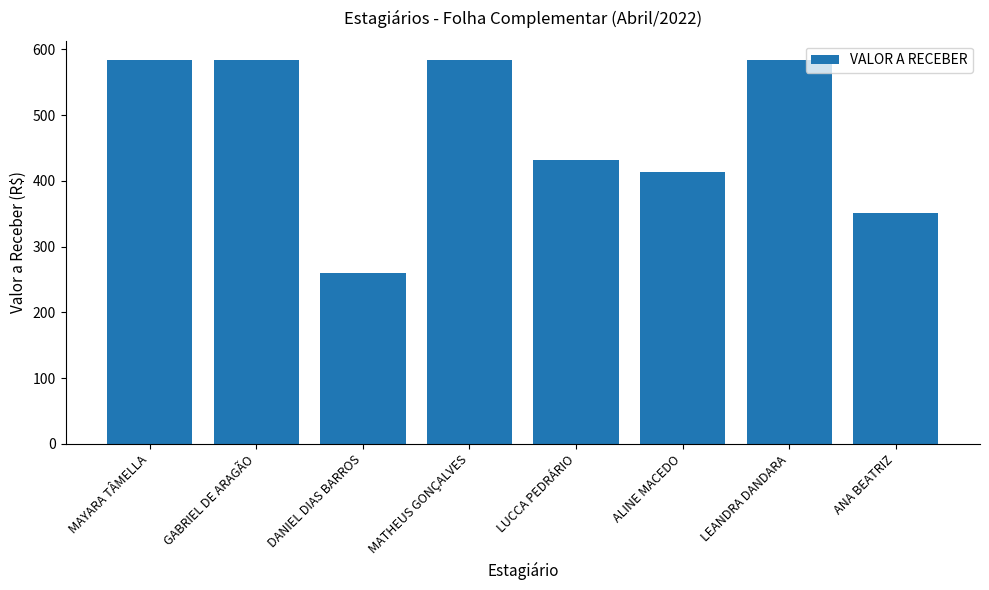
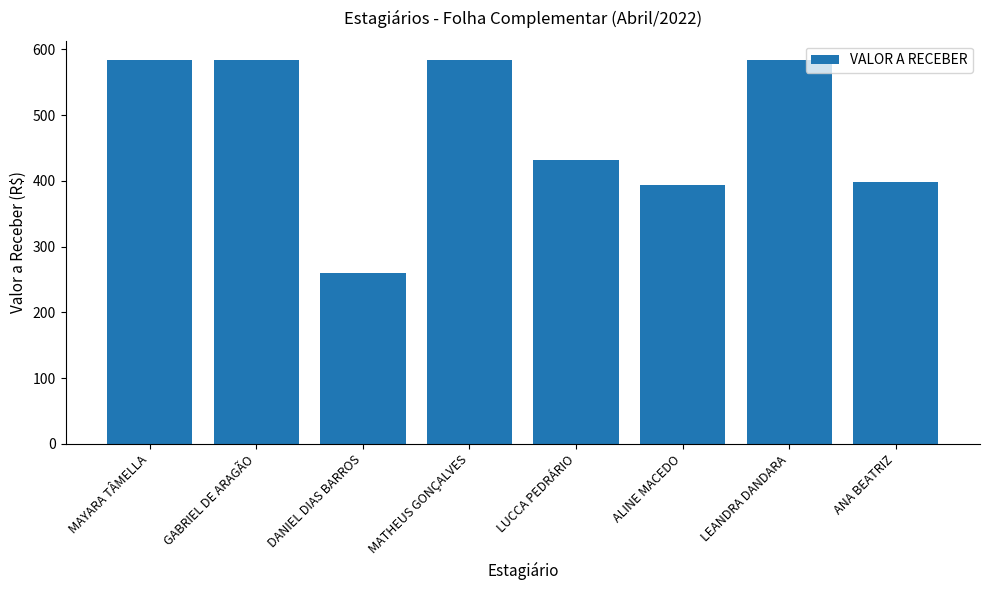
  {
    "MAYARA TÂMELLA": 580,
    "GABRIEL DE ARAGÃO": 580,
    "DANIEL DIAS BARROS": 260,
    "MATHEUS GONÇALVES": 580,
    "LUCCA PEDRÁRIO": 430,
-   "ALINE MACEDO": 410,
+   "ALINE MACEDO": 390,
    "LEANDRA DANDARA": 580,
-   "ANA BEATRIZ": 350
+   "ANA BEATRIZ": 400
  }
